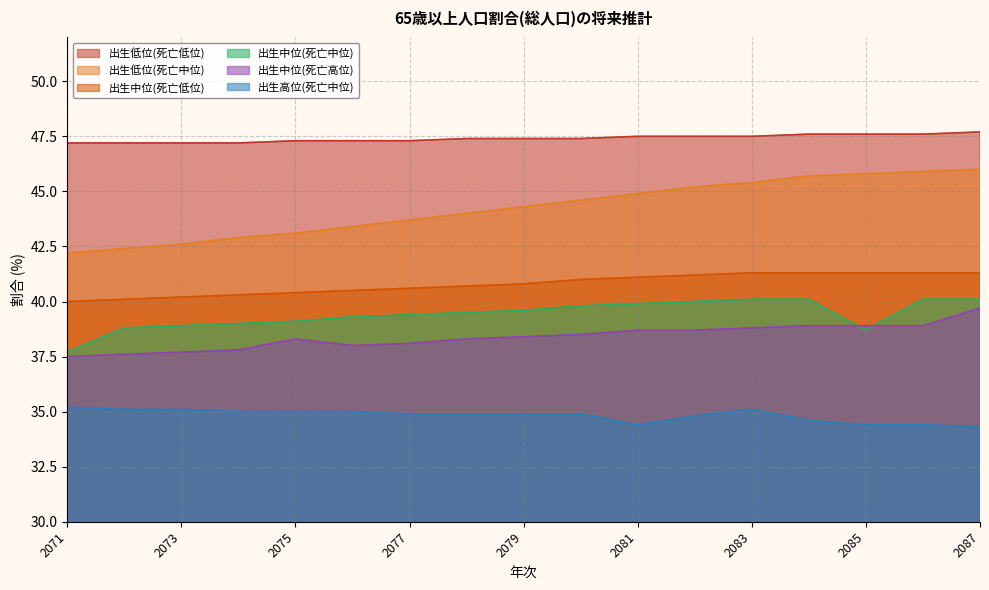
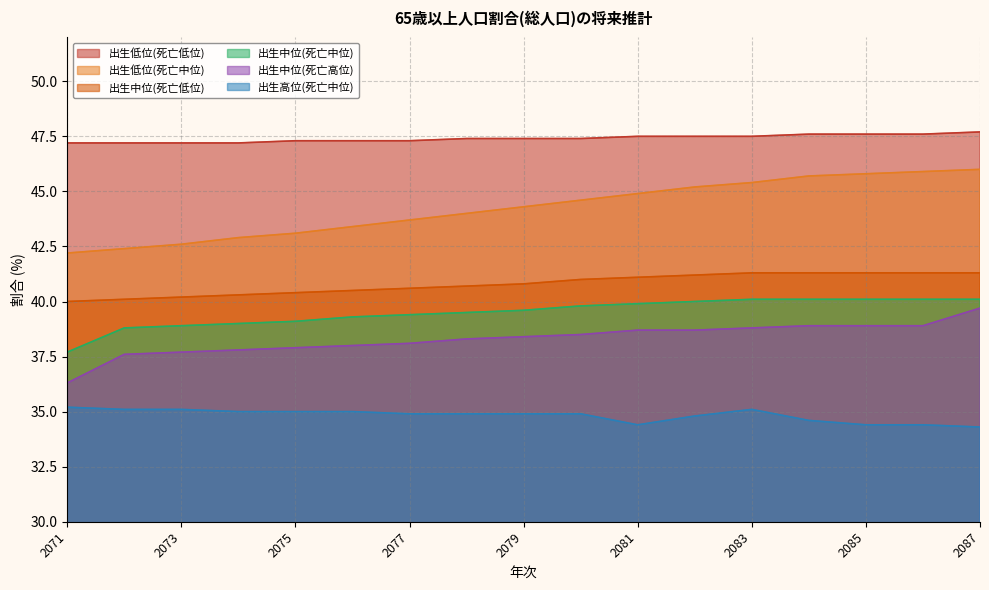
  {
    "出生中位(死亡中位)": {
      "2071": 37.7,
      "2073": 38.9,
      "2075": 39.1,
      "2077": 39.4,
      "2079": 39.6,
      "2081": 39.9,
      "2083": 40.1,
-     "2085": 38.7,
+     "2085": 40.1,
      "2087": 40.1
    },
    "出生中位(死亡高位)": {
-     "2071": 37.5,
+     "2071": 36.3,
      "2073": 37.7,
-     "2075": 38.3,
+     "2075": 37.9,
      "2077": 38.1,
      "2079": 38.4,
      "2081": 38.7,
      "2083": 38.8,
      "2085": 38.9,
      "2087": 39.7
    },
    "出生高位(死亡中位)": {
      "2071": 35.2,
      "2073": 35.1,
      "2075": 35.0,
      "2077": 34.9,
      "2079": 34.9,
      "2081": 34.4,
      "2083": 35.1,
      "2085": 34.4,
      "2087": 34.3
    }
  }
